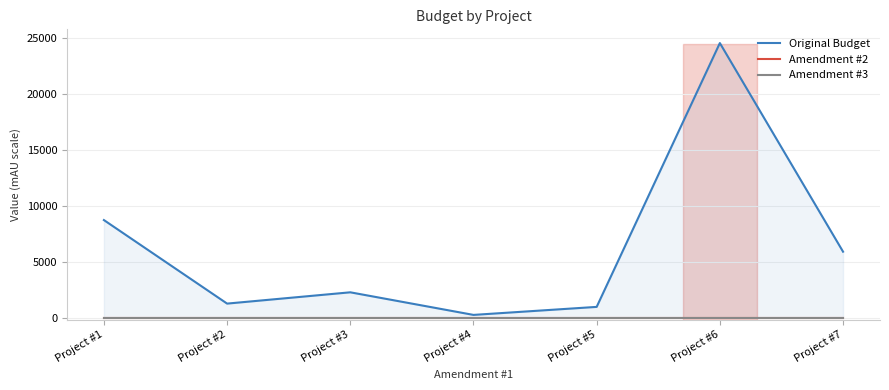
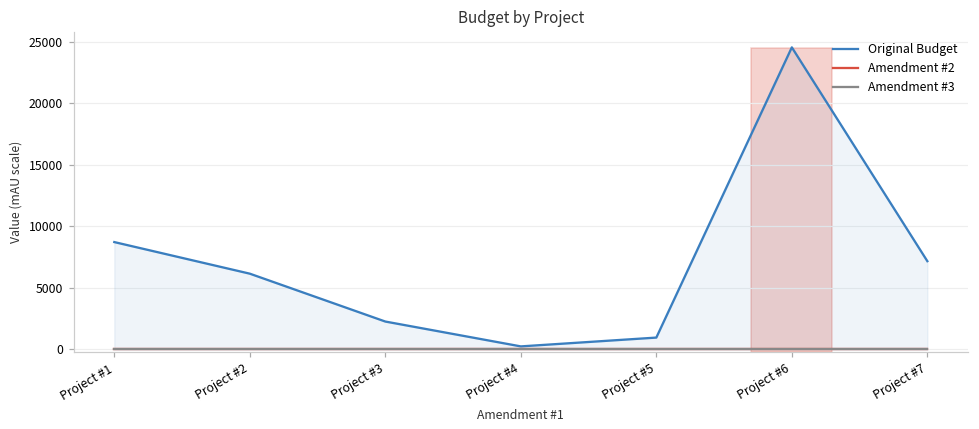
  {
    "Original Budget": {
      "Project #1": 8700,
-     "Project #2": 1300,
+     "Project #2": 6200,
      "Project #3": 2300,
      "Project #4": 300,
      "Project #5": 1000,
      "Project #6": 24500,
-     "Project #7": 5900
+     "Project #7": 7200
    },
    "Amendment #3": {
      "Project #1": 0,
      "Project #2": 0,
      "Project #3": 0,
      "Project #4": 0,
      "Project #5": 0,
      "Project #6": 0,
      "Project #7": 0
    }
  }
